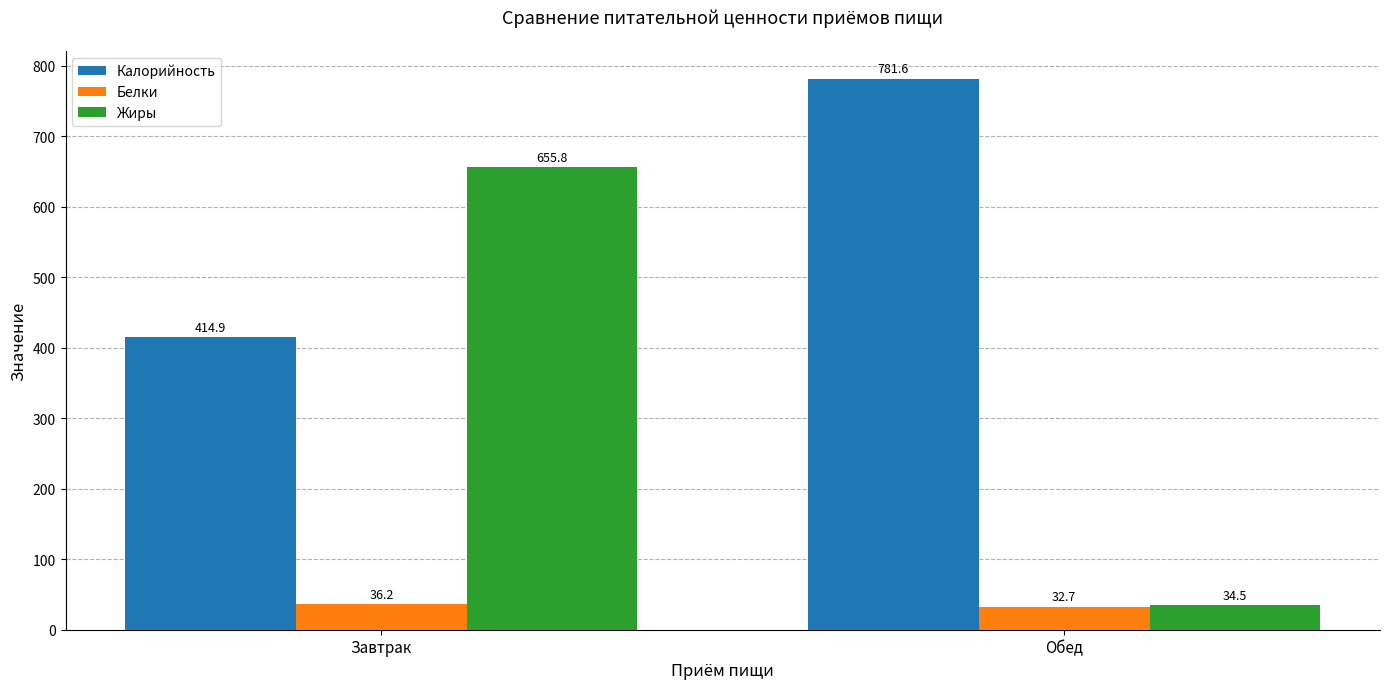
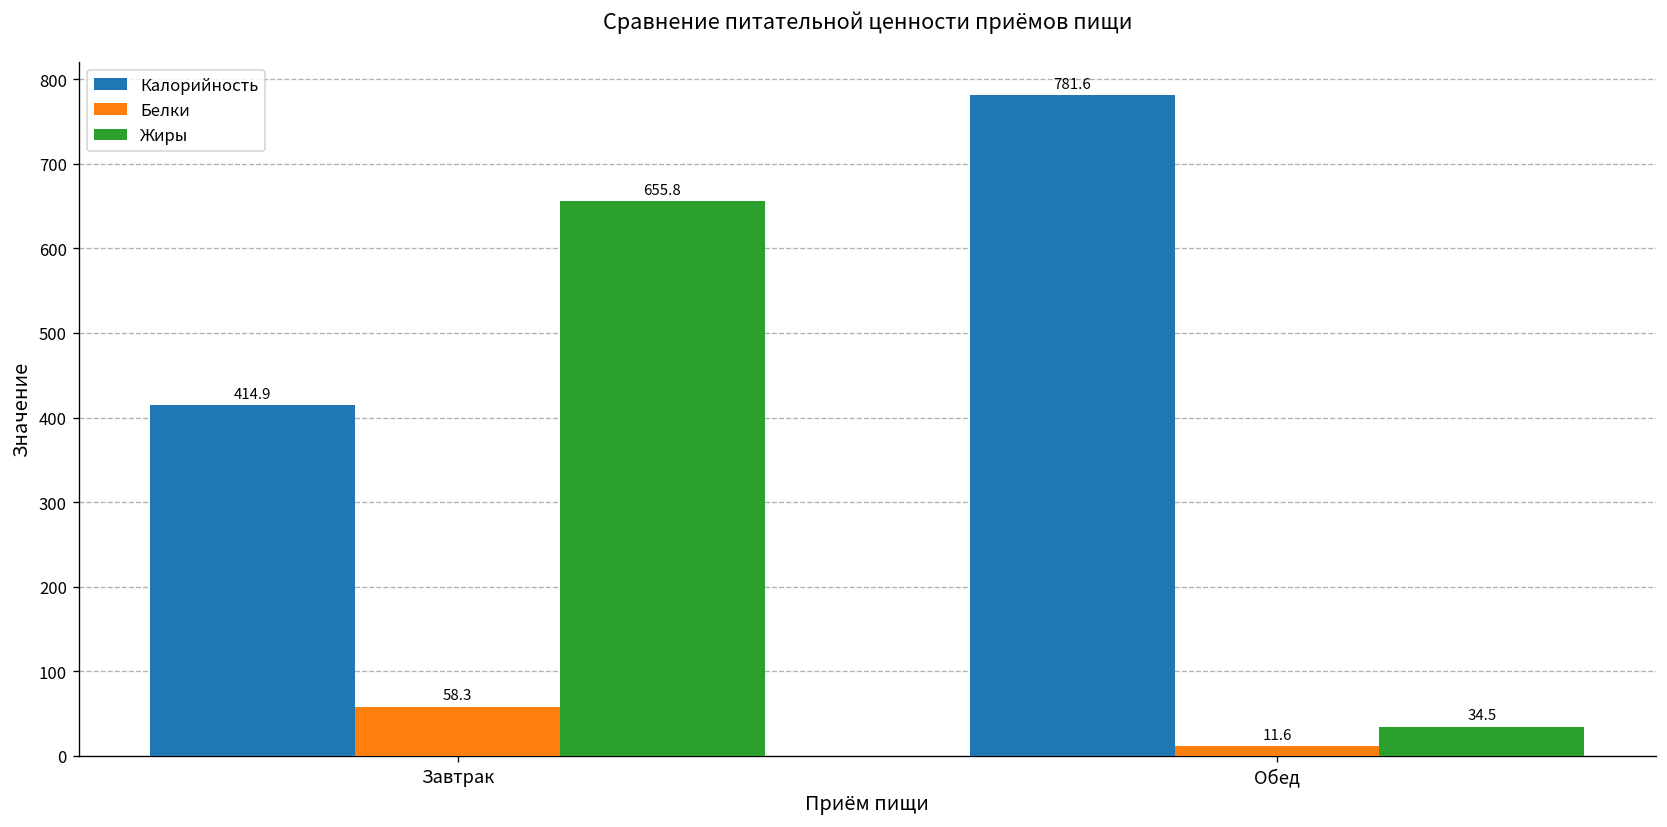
  {
    "Калорийность": {
      "Завтрак": 414.9,
      "Обед": 781.6
    },
    "Белки": {
-     "Завтрак": 36.2,
-     "Обед": 32.7
+     "Завтрак": 58.3,
+     "Обед": 11.6
    },
    "Жиры": {
      "Завтрак": 655.8,
      "Обед": 34.5
    }
  }
